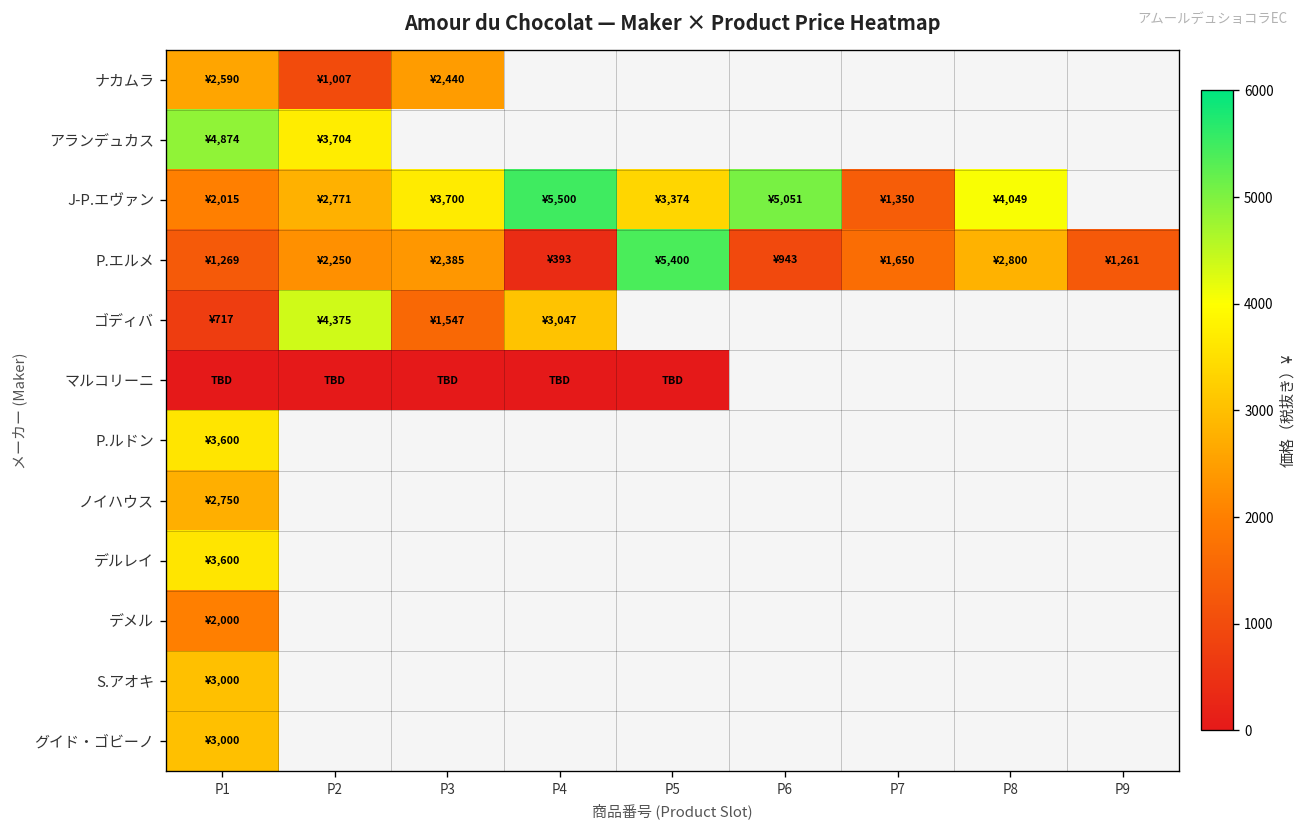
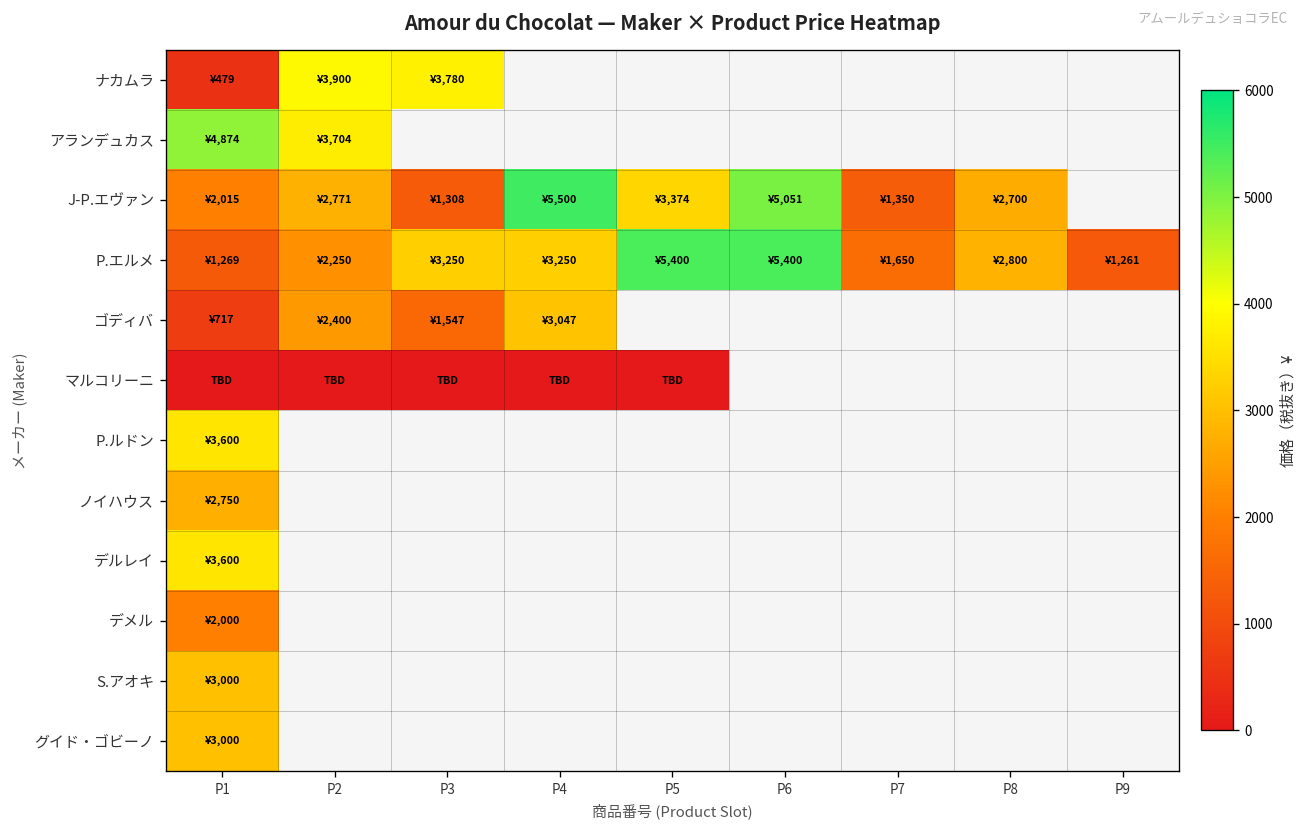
  {
    "ナカムラ": {
-     "P1": "¥2,590",
-     "P2": "¥1,007",
-     "P3": "¥2,440"
+     "P1": "¥479",
+     "P2": "¥3,900",
+     "P3": "¥3,780"
    },
    "アランデュカス": {
      "P1": "¥4,874",
      "P2": "¥3,704"
    },
    "J-P.エヴァン": {
      "P1": "¥2,015",
      "P2": "¥2,771",
-     "P3": "¥3,700",
+     "P3": "¥1,308",
      "P4": "¥5,500",
      "P5": "¥3,374",
      "P6": "¥5,051",
      "P7": "¥1,350",
-     "P8": "¥4,049"
+     "P8": "¥2,700"
    },
    "P.エルメ": {
      "P1": "¥1,269",
      "P2": "¥2,250",
-     "P3": "¥2,385",
-     "P4": "¥393",
+     "P3": "¥3,250",
+     "P4": "¥3,250",
      "P5": "¥5,400",
-     "P6": "¥943",
+     "P6": "¥5,400",
      "P7": "¥1,650",
      "P8": "¥2,800",
      "P9": "¥1,261"
    },
    "ゴディバ": {
      "P1": "¥717",
-     "P2": "¥4,375",
+     "P2": "¥2,400",
      "P3": "¥1,547",
      "P4": "¥3,047"
    },
    "P.ルドン": {
      "P1": "¥3,600"
    },
    "ノイハウス": {
      "P1": "¥2,750"
    },
    "デルレイ": {
      "P1": "¥3,600"
    },
    "デメル": {
      "P1": "¥2,000"
    },
    "S.アオキ": {
      "P1": "¥3,000"
    },
    "グイド・ゴビーノ": {
      "P1": "¥3,000"
    }
  }
